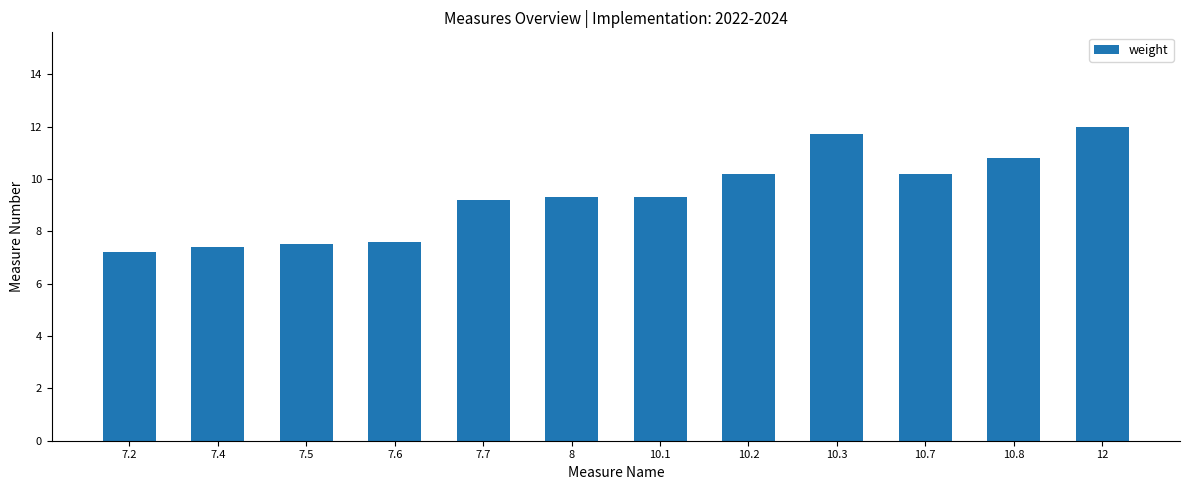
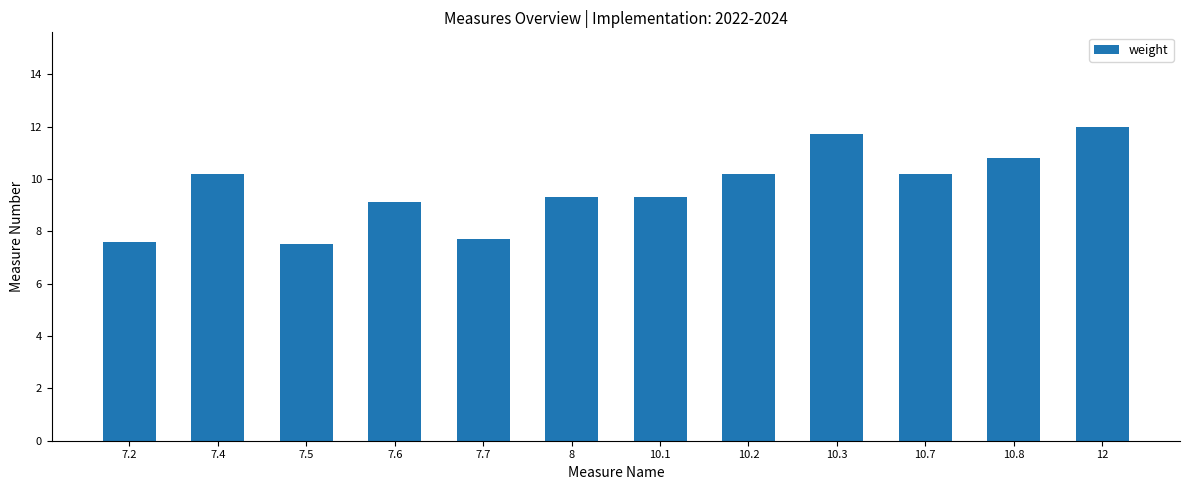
  {
-   "7.2": 7.2,
-   "7.4": 7.4,
+   "7.2": 7.6,
+   "7.4": 10.2,
    "7.5": 7.5,
-   "7.6": 7.6,
-   "7.7": 9.2,
+   "7.6": 9.1,
+   "7.7": 7.7,
    "8": 9.3,
    "10.1": 9.3,
    "10.2": 10.2,
    "10.3": 11.7,
    "10.7": 10.2,
    "10.8": 10.8,
    "12": 12.0
  }
